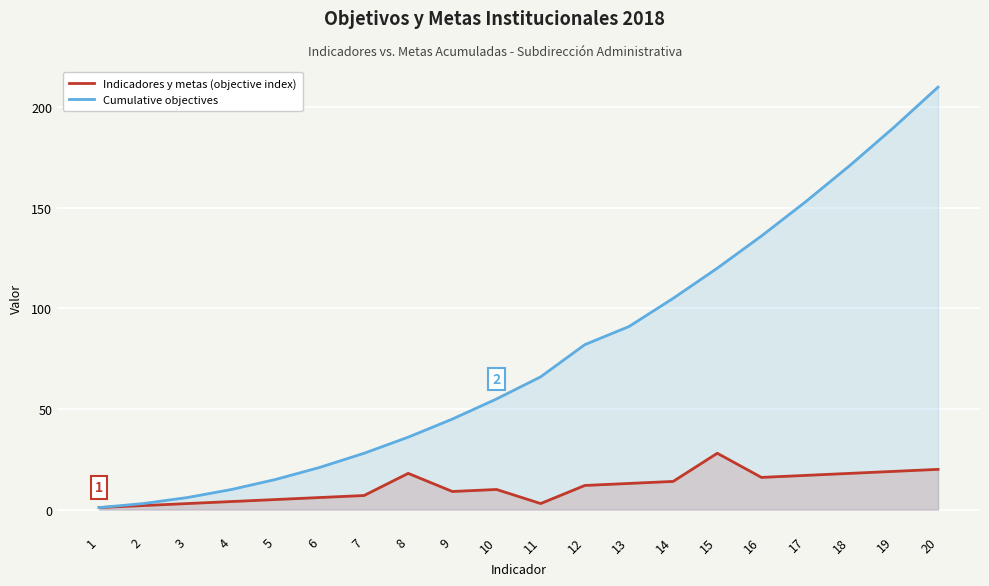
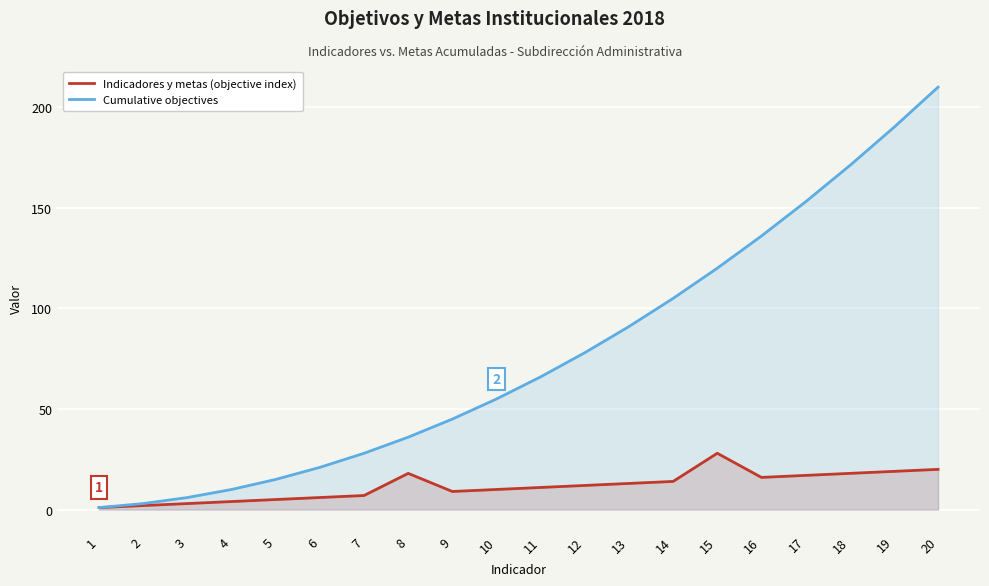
  {
    "Indicadores y metas (objective index)": {
      "3": 3,
      "4": 4,
      "5": 5,
      "6": 6,
      "7": 7,
      "8": 18,
      "9": 9,
      "10": 10,
-     "11": 3,
+     "11": 11,
      "12": 12,
      "13": 13,
      "14": 14,
      "15": 28,
      "16": 16,
      "17": 17,
      "18": 18,
      "19": 19,
      "20": 20
    },
    "Cumulative objectives": {
      "3": 6,
      "4": 10,
      "5": 15,
      "6": 21,
      "7": 28,
      "8": 36,
      "9": 45,
      "11": 66,
-     "12": 82,
+     "12": 78,
      "13": 91,
      "14": 105,
      "15": 120,
      "16": 136,
      "17": 153,
      "18": 171,
      "19": 190,
      "20": 210
    }
  }
